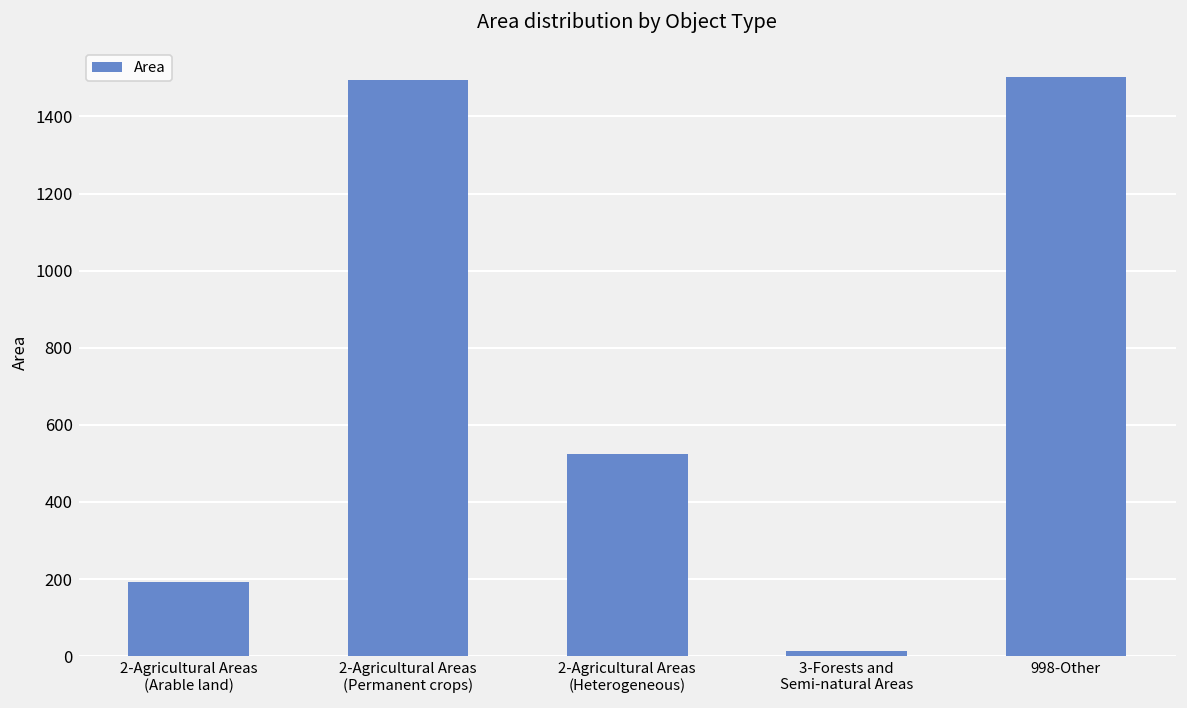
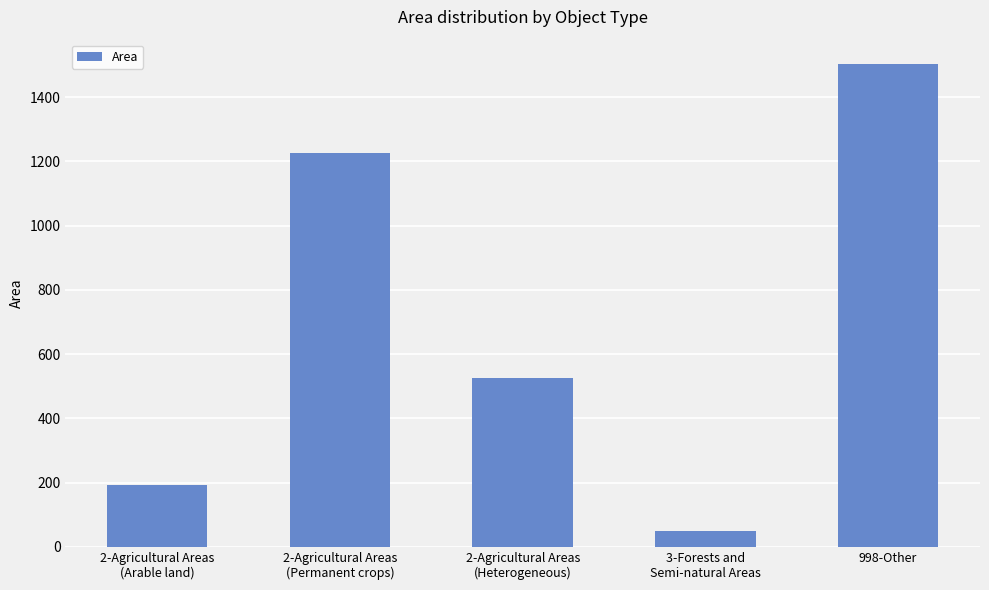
  {
    "2-Agricultural Areas (Arable land)": 190,
-   "2-Agricultural Areas (Permanent crops)": 1490,
+   "2-Agricultural Areas (Permanent crops)": 1230,
    "2-Agricultural Areas (Heterogeneous)": 530,
-   "3-Forests and Semi-natural Areas": 10,
+   "3-Forests and Semi-natural Areas": 50,
    "998-Other": 1500
  }
